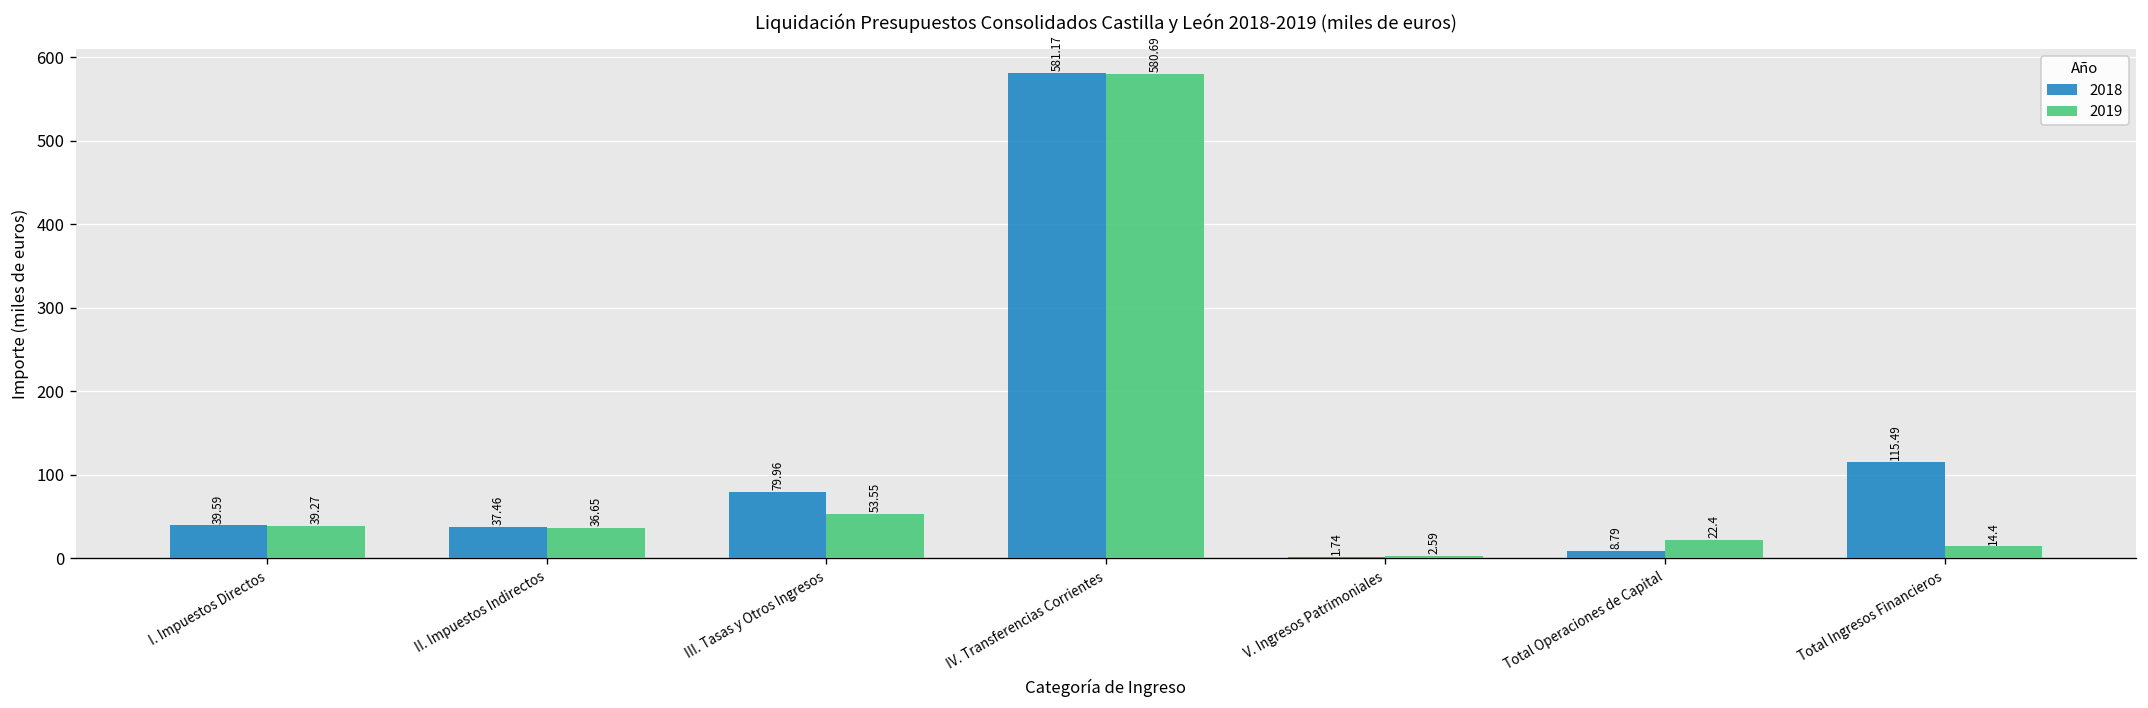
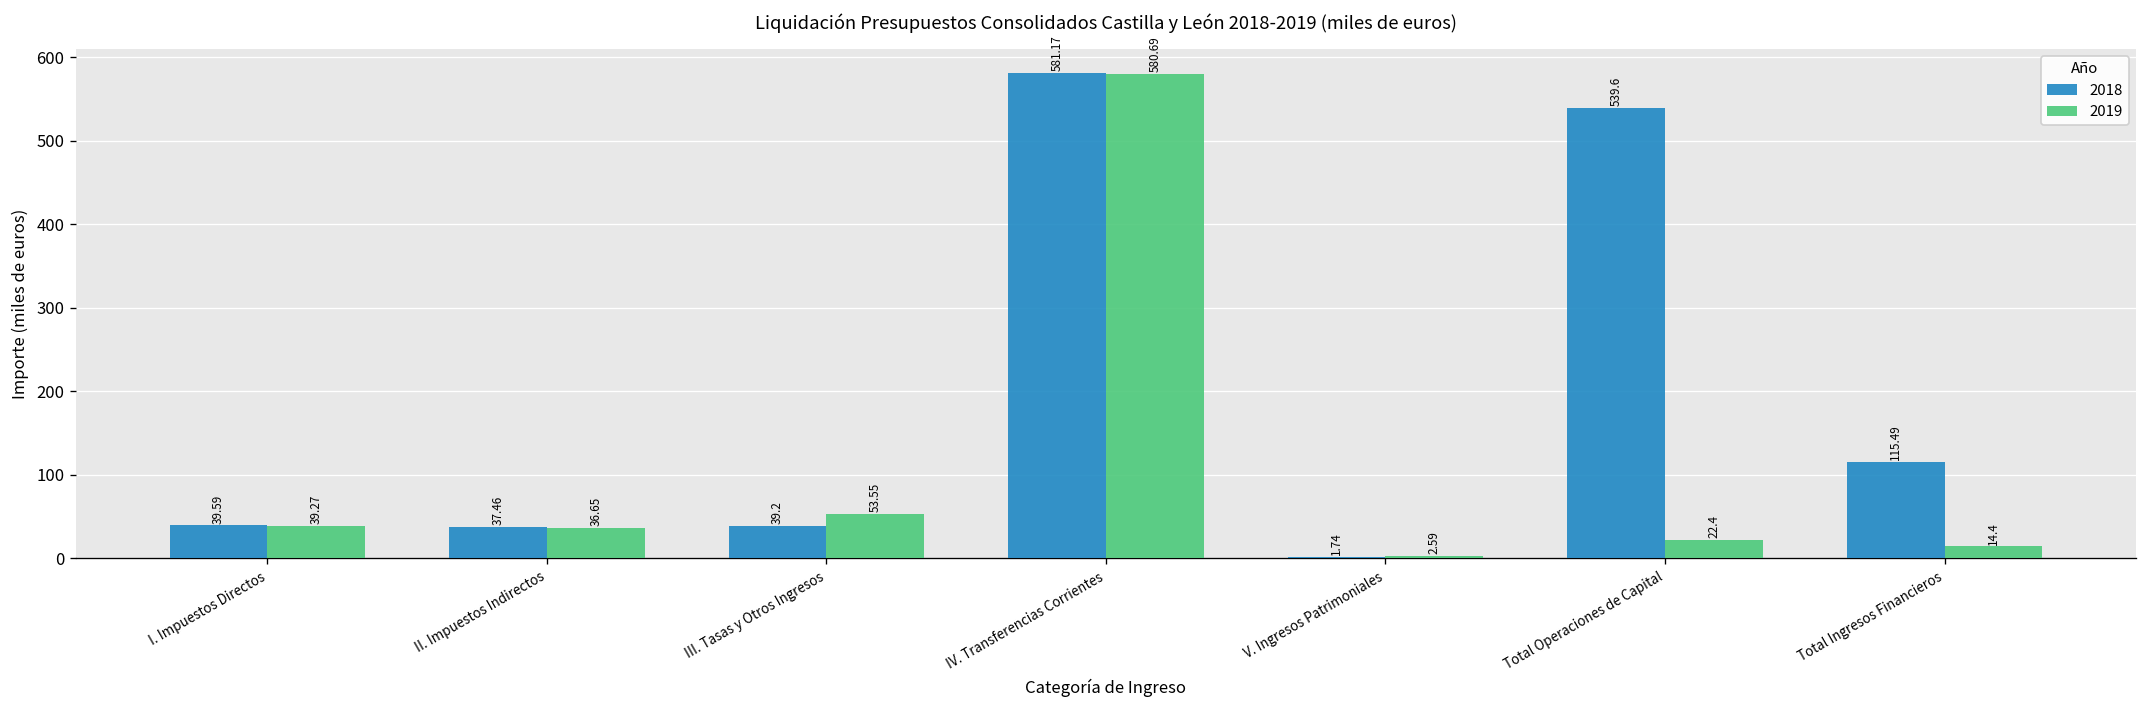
  {
    "2018": {
      "I. Impuestos Directos": 39.59,
      "II. Impuestos Indirectos": 37.46,
-     "III. Tasas y Otros Ingresos": 79.96,
+     "III. Tasas y Otros Ingresos": 39.2,
      "IV. Transferencias Corrientes": 581.17,
      "V. Ingresos Patrimoniales": 1.74,
-     "Total Operaciones de Capital": 8.79,
+     "Total Operaciones de Capital": 539.6,
      "Total Ingresos Financieros": 115.49
    },
    "2019": {
      "I. Impuestos Directos": 39.27,
      "II. Impuestos Indirectos": 36.65,
      "III. Tasas y Otros Ingresos": 53.55,
      "IV. Transferencias Corrientes": 580.69,
      "V. Ingresos Patrimoniales": 2.59,
      "Total Operaciones de Capital": 22.4,
      "Total Ingresos Financieros": 14.4
    }
  }
